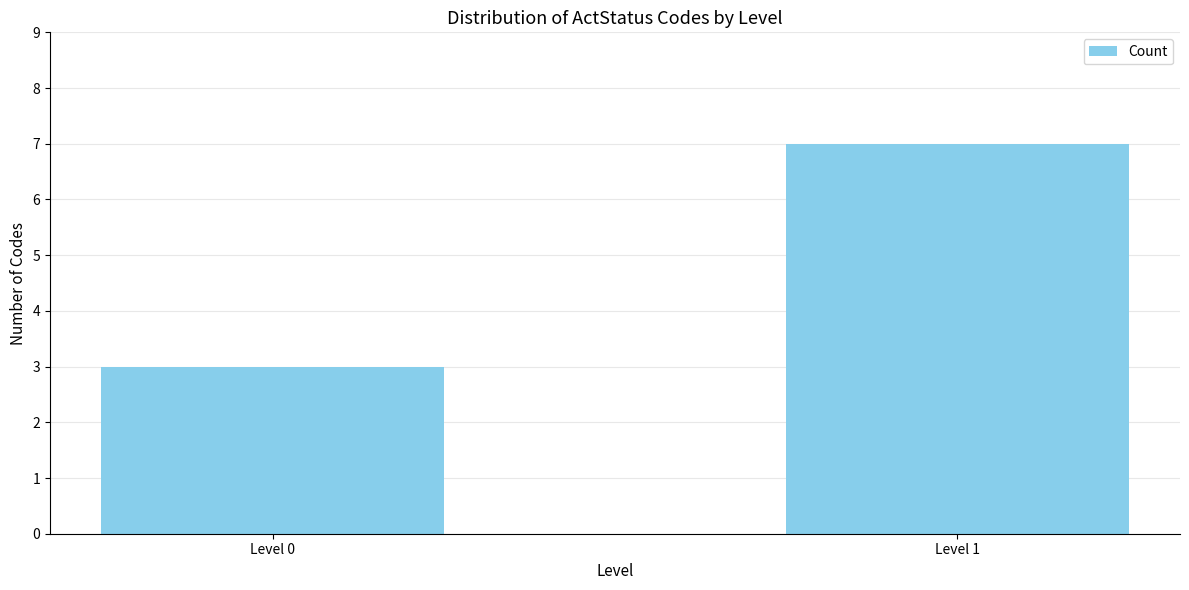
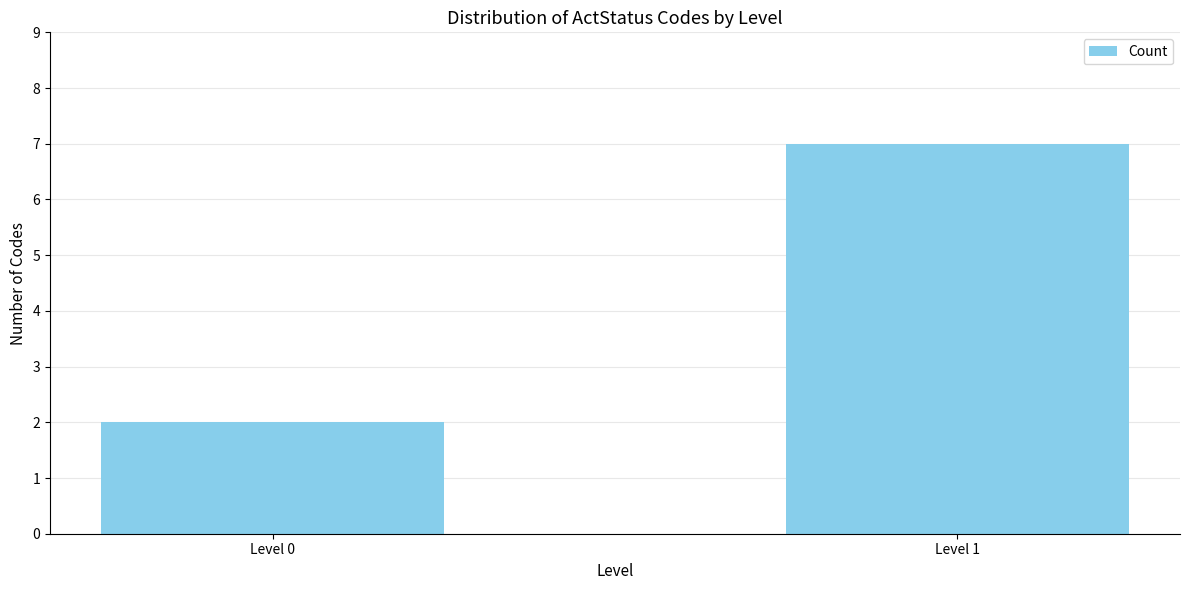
  {
-   "Level 0": 3,
+   "Level 0": 2,
    "Level 1": 7
  }
